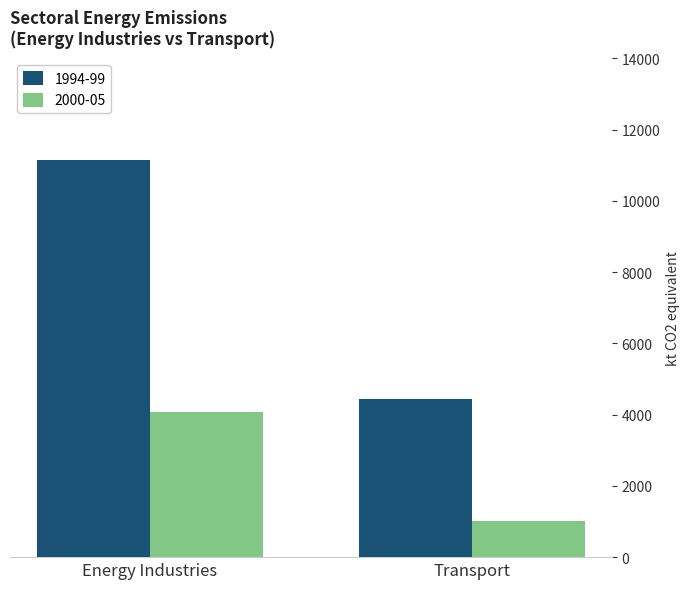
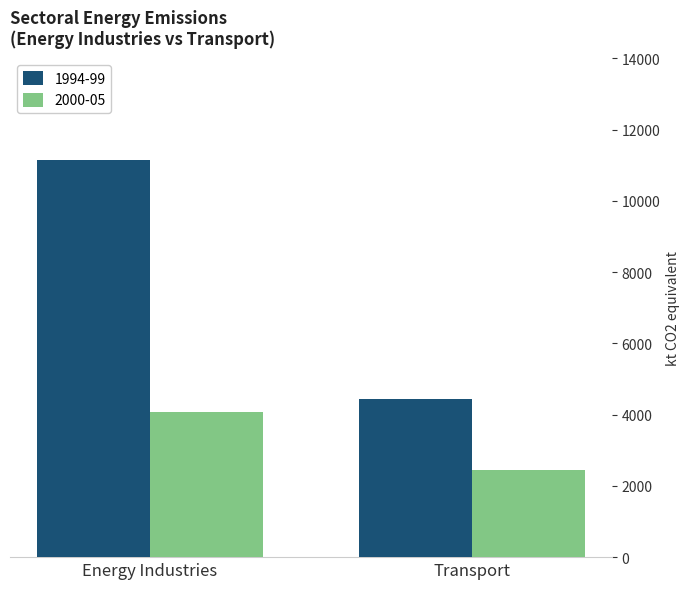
  {
    "1994-99": {
      "Energy Industries": 11100,
      "Transport": 4400
    },
    "2000-05": {
      "Energy Industries": 4100,
-     "Transport": 1000
+     "Transport": 2400
    }
  }
